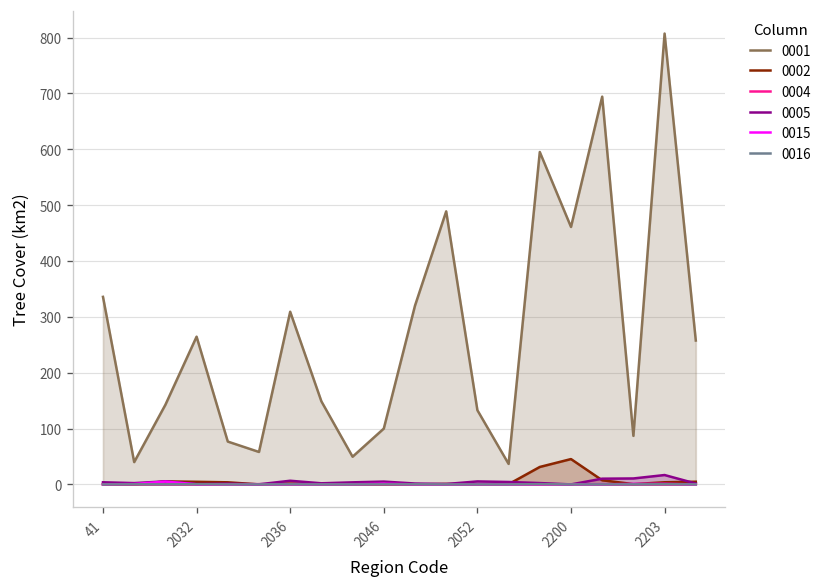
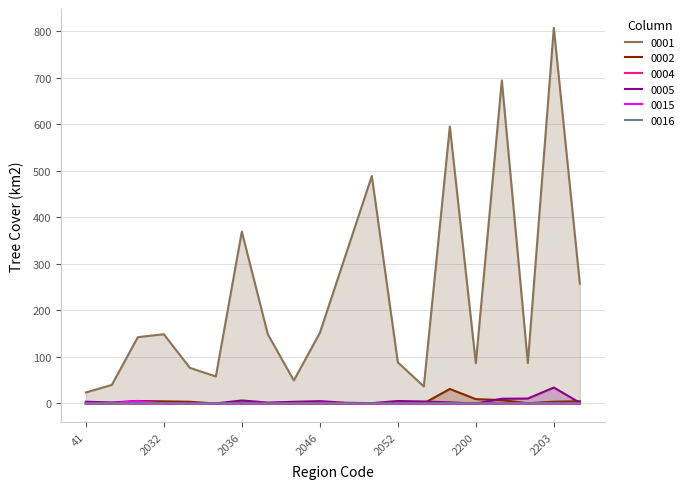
  {
    "0001": {
-     "41": 340,
-     "2032": 260,
-     "2036": 310,
-     "2046": 100,
-     "2052": 130,
-     "2200": 460,
+     "41": 20,
+     "2032": 150,
+     "2036": 370,
+     "2046": 150,
+     "2052": 90,
+     "2200": 90,
      "2203": 810
    },
    "0002": {
-     "2200": 50
+     "2200": 10
    },
    "0005": {
-     "2203": 20
+     "2203": 30
    }
  }
